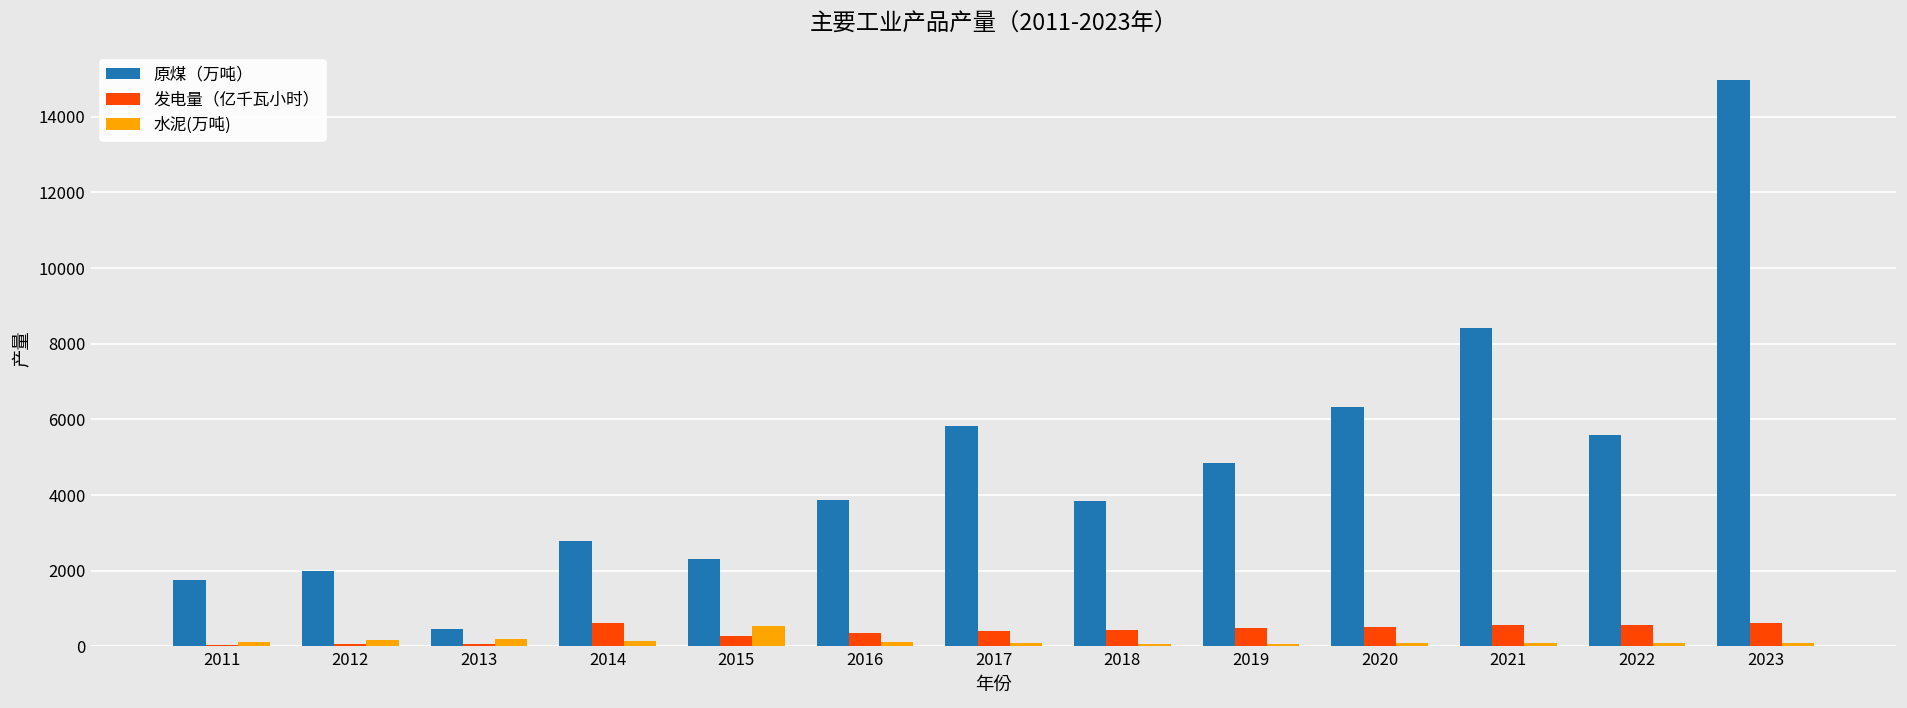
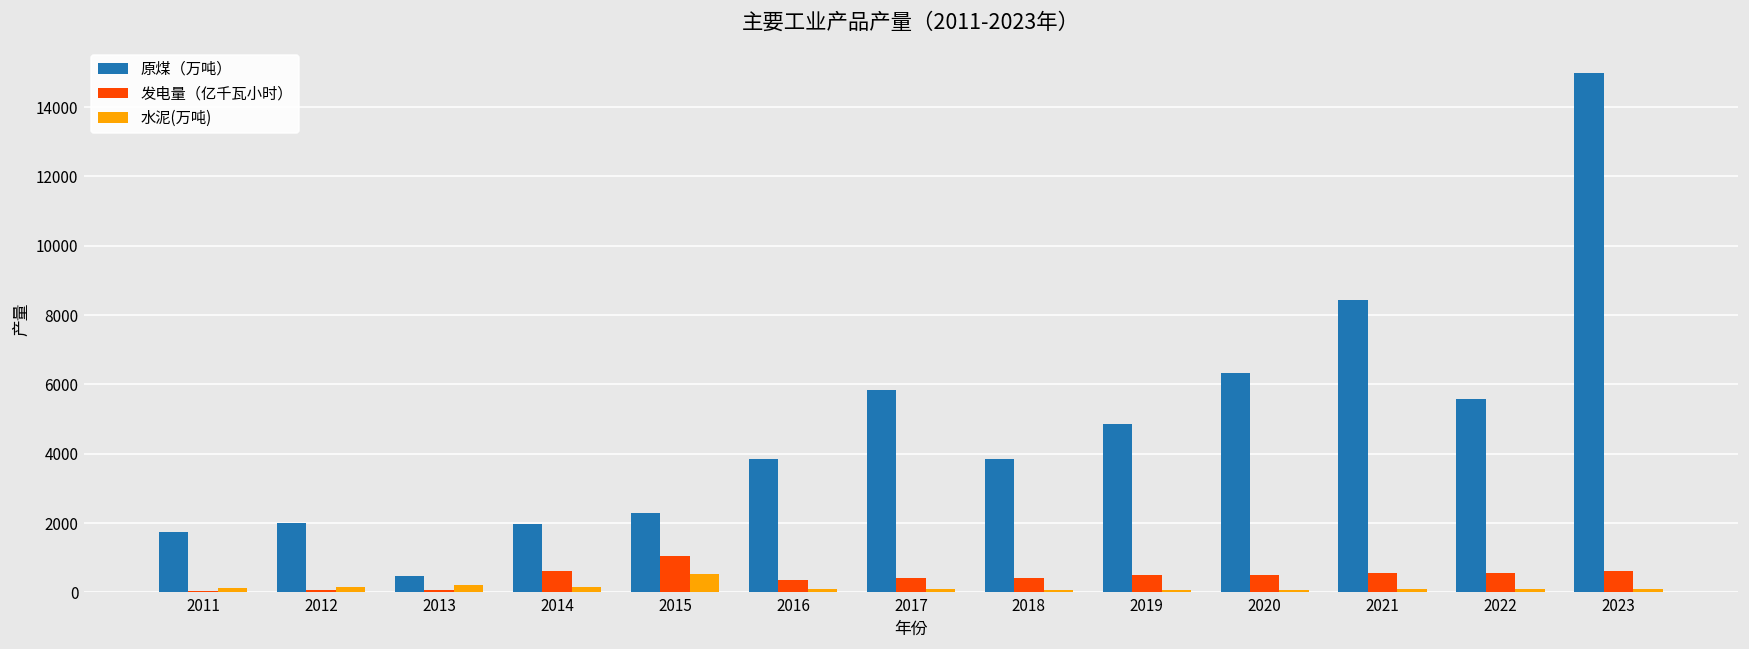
  {
    "原煤（万吨）": {
      "2011": 1800,
      "2012": 2000,
      "2013": 500,
-     "2014": 2800,
+     "2014": 2000,
      "2015": 2300,
      "2016": 3900,
      "2017": 5800,
      "2018": 3800,
      "2019": 4800,
      "2020": 6300,
      "2021": 8400,
      "2022": 5600,
      "2023": 15000
    },
    "发电量（亿千瓦小时）": {
      "2014": 600,
-     "2015": 300,
+     "2015": 1100,
      "2016": 400,
      "2017": 400,
      "2018": 400,
      "2019": 500,
      "2020": 500,
      "2021": 600,
      "2022": 600,
      "2023": 600
    },
    "水泥(万吨)": {
      "2011": 100,
      "2012": 200,
      "2013": 200,
      "2014": 100,
      "2015": 500,
      "2016": 100,
      "2017": 100,
      "2021": 100,
      "2022": 100,
      "2023": 100
    }
  }
